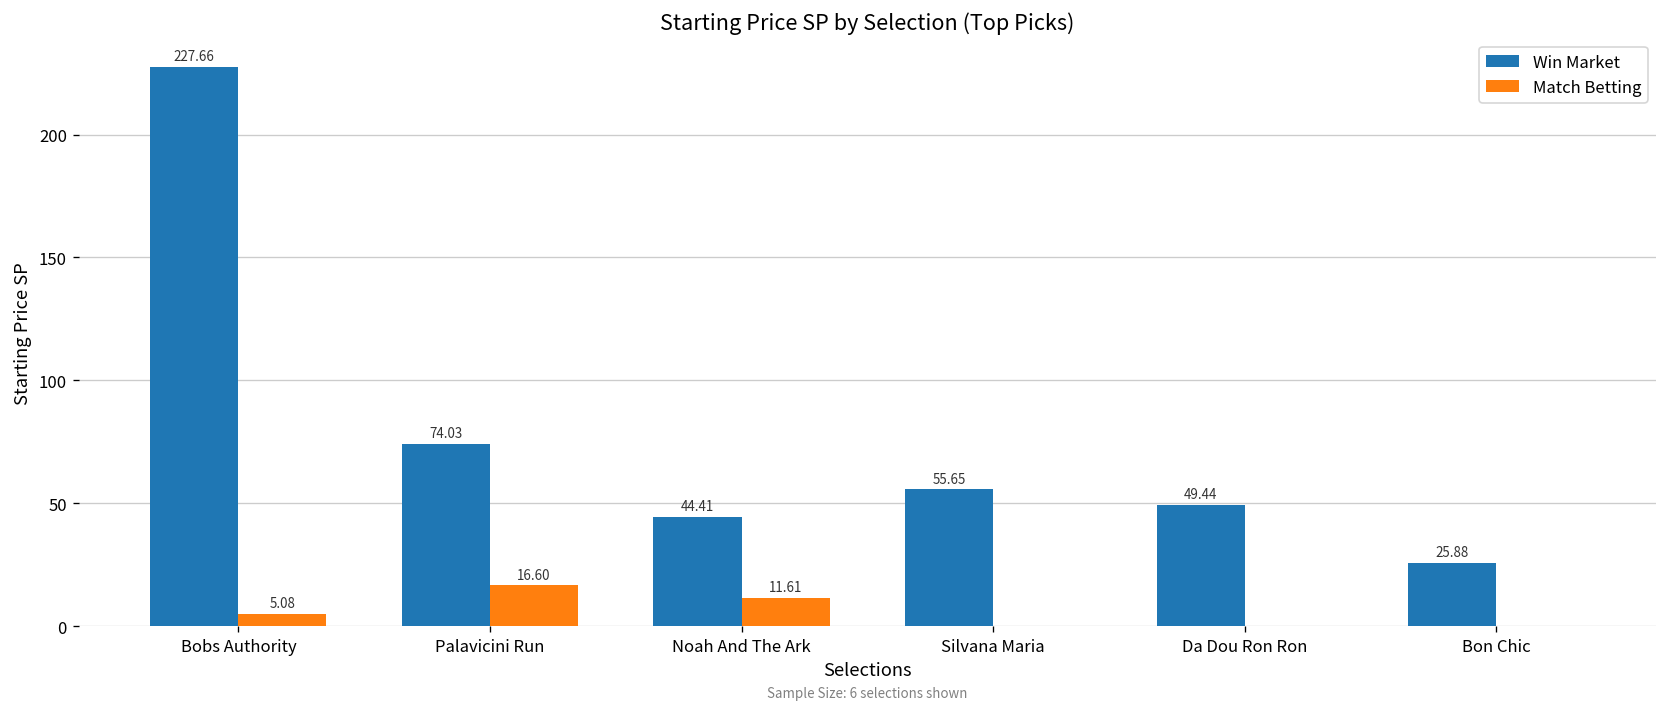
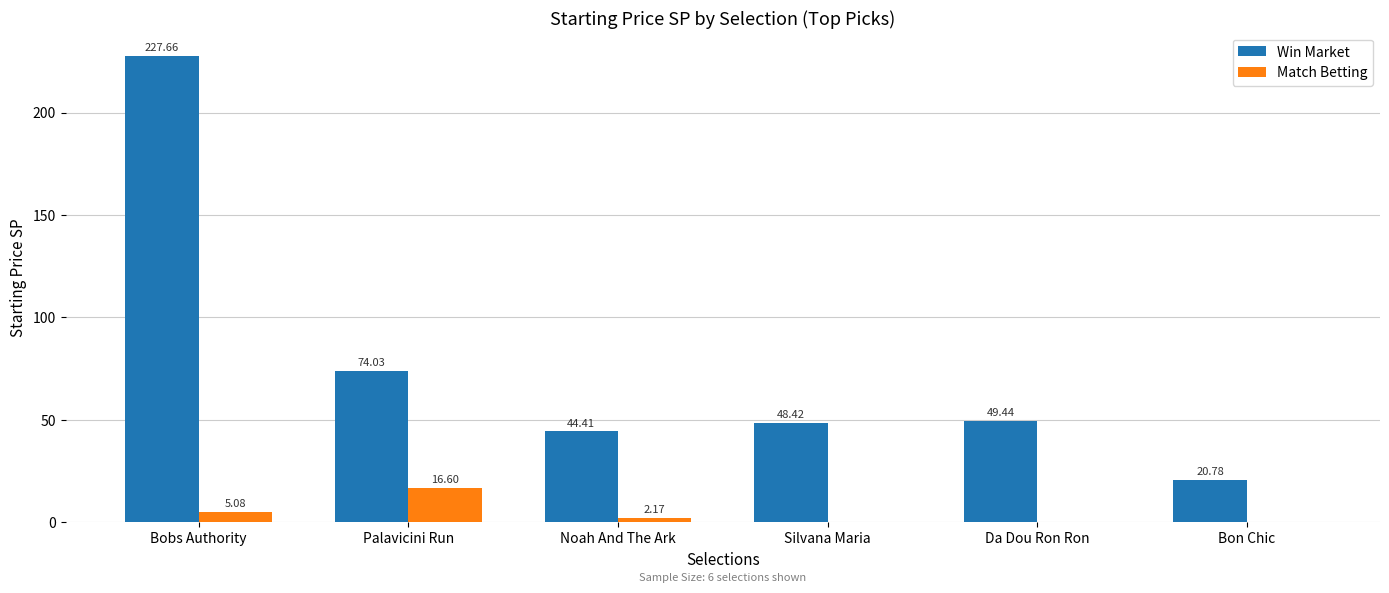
  {
    "Win Market": {
      "Bobs Authority": 227.66,
      "Palavicini Run": 74.03,
      "Noah And The Ark": 44.41,
-     "Silvana Maria": 55.65,
+     "Silvana Maria": 48.42,
      "Da Dou Ron Ron": 49.44,
-     "Bon Chic": 25.88
+     "Bon Chic": 20.78
    },
    "Match Betting": {
      "Bobs Authority": 5.08,
      "Palavicini Run": 16.60,
-     "Noah And The Ark": 11.61
+     "Noah And The Ark": 2.17
    }
  }
